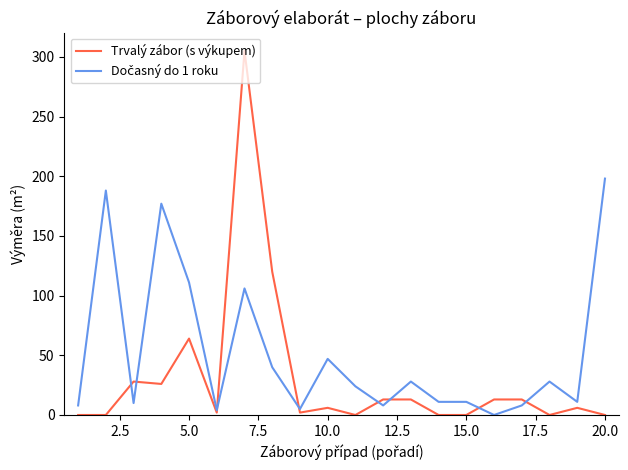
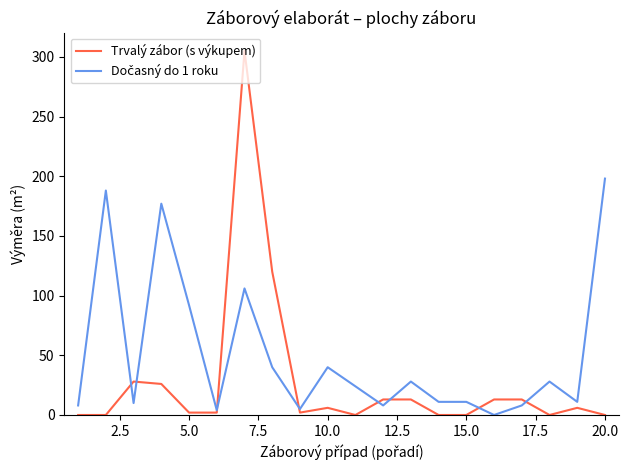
  {
    "Trvalý zábor (s výkupem)": {
-     "5.0": 64,
+     "5.0": 2,
      "10.0": 6,
      "15.0": 0,
      "20.0": 0
    },
    "Dočasný do 1 roku": {
-     "5.0": 111,
-     "10.0": 47,
+     "5.0": 92,
+     "10.0": 40,
      "15.0": 11,
      "20.0": 198
    }
  }
